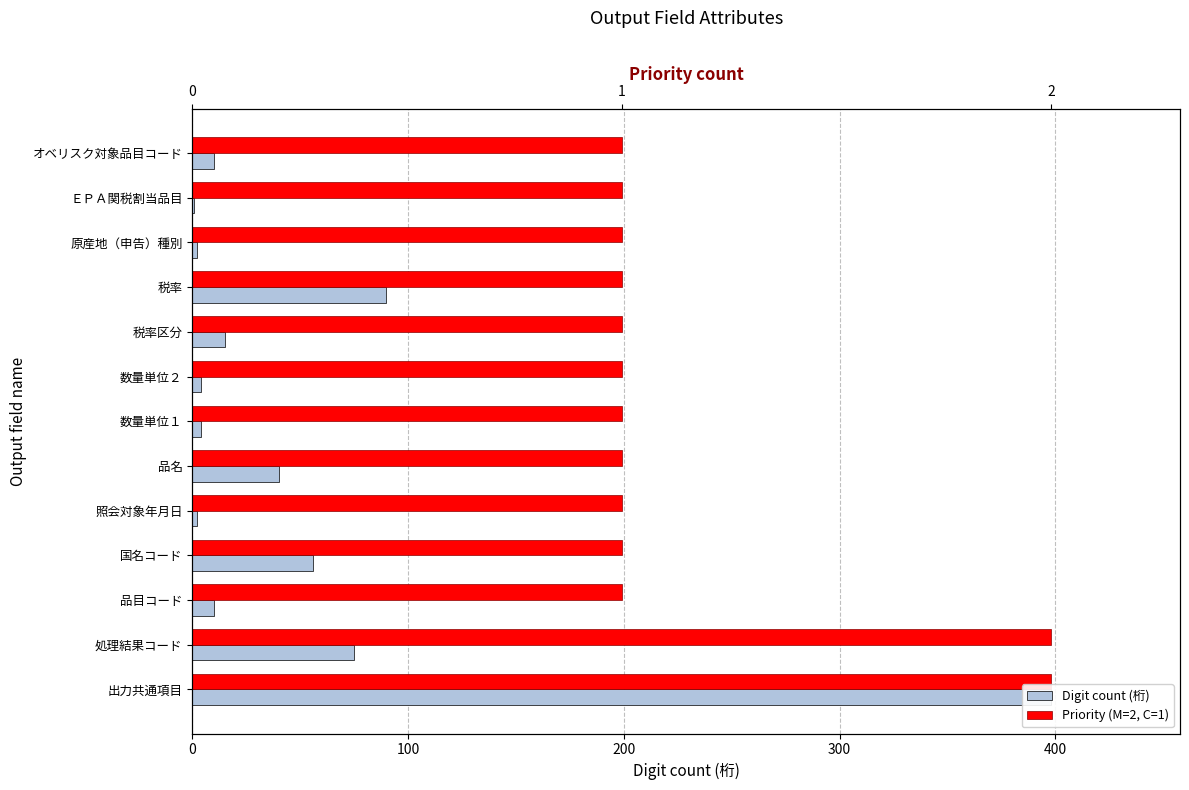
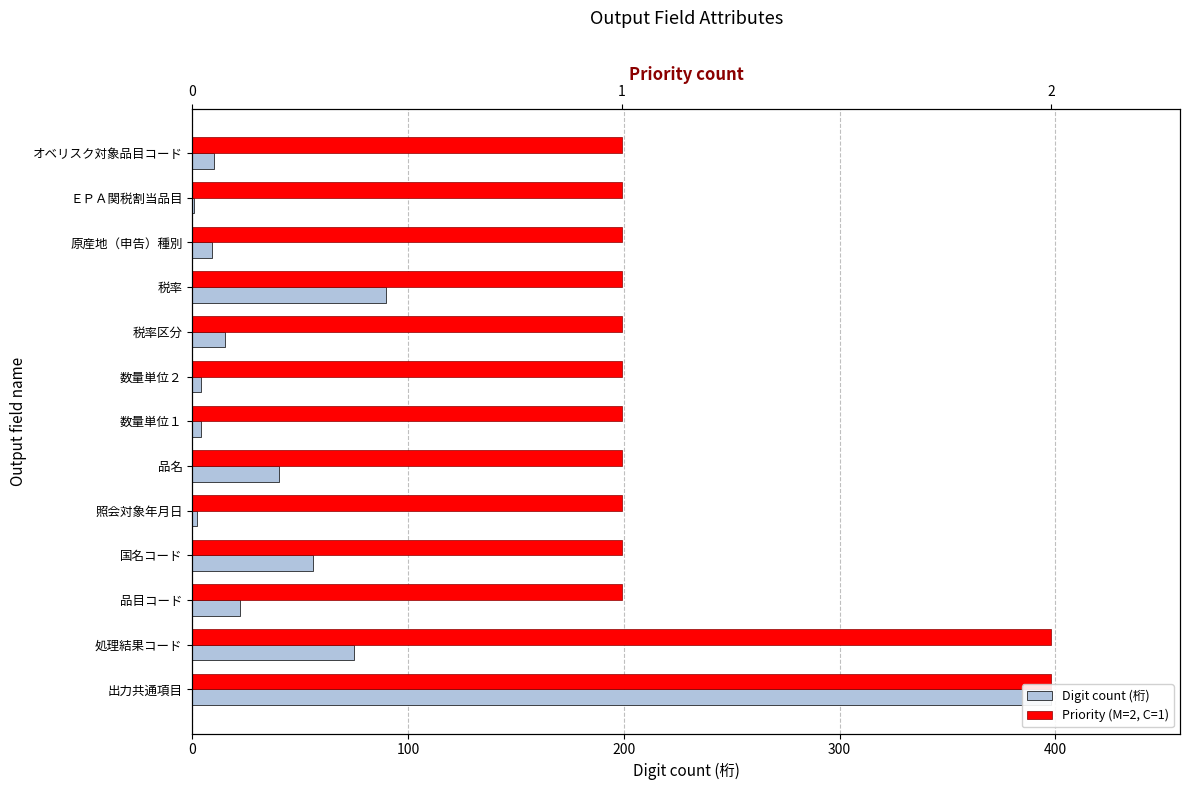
  {
    "Digit count (桁)": {
      "オベリスク対象品目コード": 10,
-     "原産地（申告）種別": 2,
+     "原産地（申告）種別": 9,
      "税率": 90,
      "税率区分": 15,
      "数量単位２": 4,
      "数量単位１": 4,
      "品名": 40,
      "照会対象年月日": 2,
      "国名コード": 56,
-     "品目コード": 10,
+     "品目コード": 22,
      "処理結果コード": 75
    },
    "Priority (M=2, C=1)": {
      "オベリスク対象品目コード": 199,
      "ＥＰＡ関税割当品目": 199,
      "原産地（申告）種別": 199,
      "税率": 199,
      "税率区分": 199,
      "数量単位２": 199,
      "数量単位１": 199,
      "品名": 199,
      "照会対象年月日": 199,
      "国名コード": 199,
      "品目コード": 199,
      "処理結果コード": 398,
      "出力共通項目": 398
    }
  }
